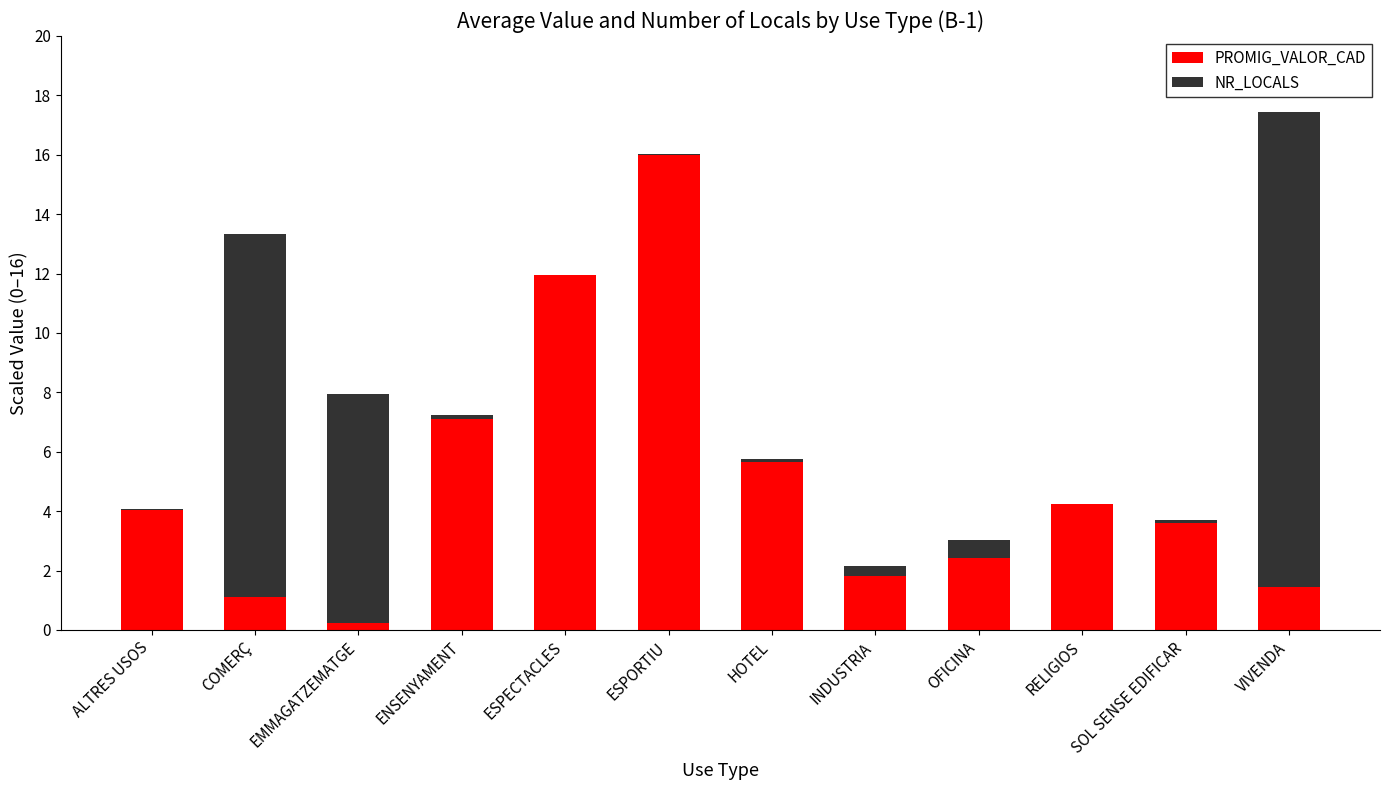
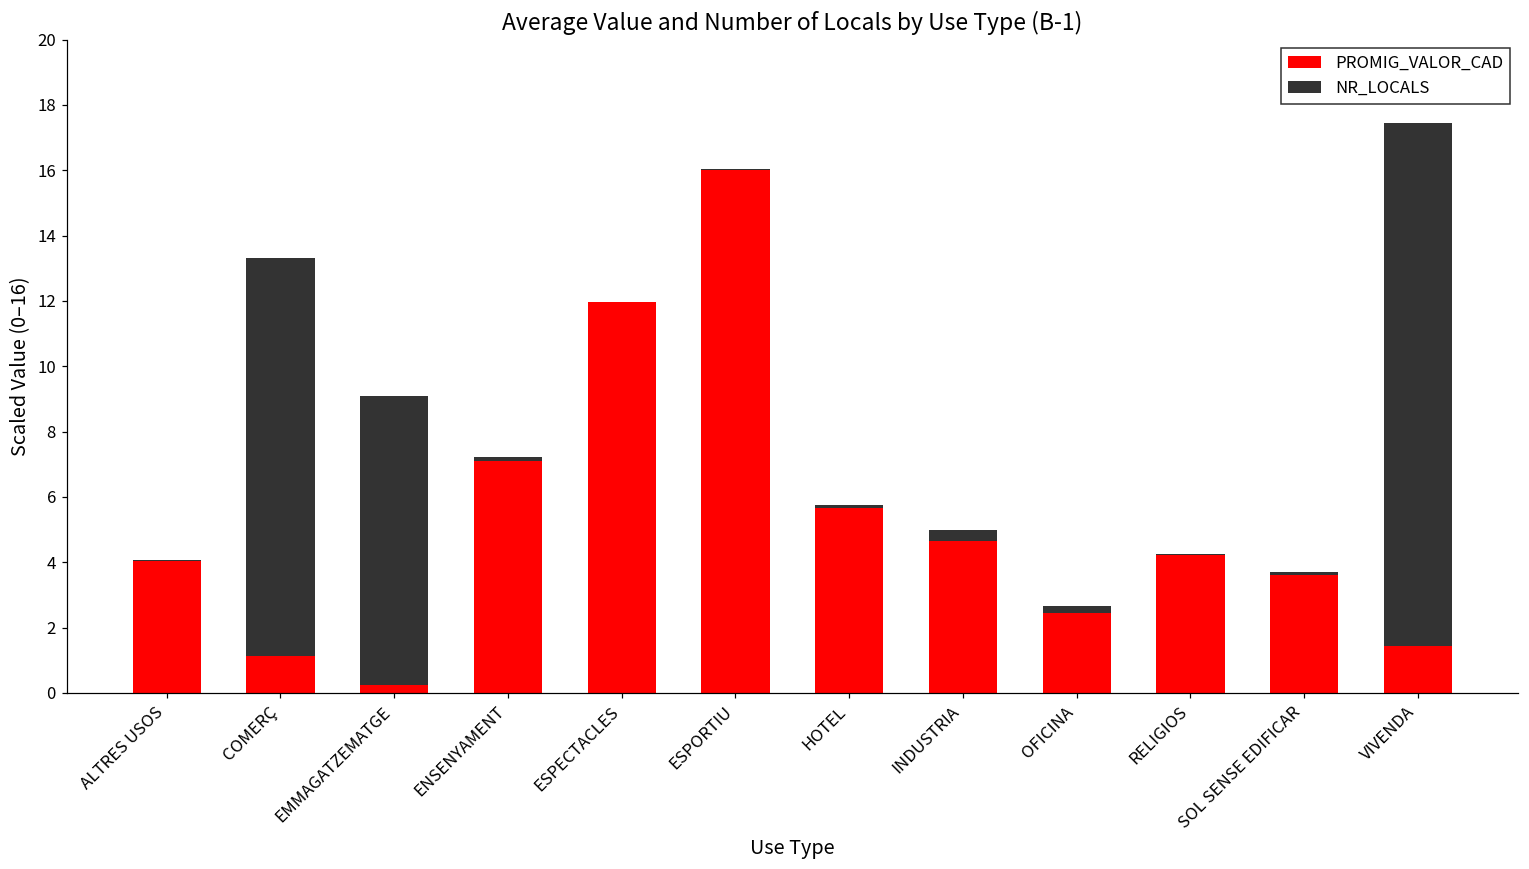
  {
    "PROMIG_VALOR_CAD": {
      "ALTRES USOS": 4.0,
      "COMERÇ": 1.1,
      "EMMAGATZEMATGE": 0.2,
      "ENSENYAMENT": 7.1,
      "ESPECTACLES": 12.0,
      "ESPORTIU": 16.0,
      "HOTEL": 5.7,
-     "INDUSTRIA": 1.8,
+     "INDUSTRIA": 4.6,
      "OFICINA": 2.4,
      "RELIGIOS": 4.2,
      "SOL SENSE EDIFICAR": 3.6,
      "VIVENDA": 1.4
    },
    "NR_LOCALS": {
      "COMERÇ": 12.2,
-     "EMMAGATZEMATGE": 7.7,
+     "EMMAGATZEMATGE": 8.8,
      "ENSENYAMENT": 0.1,
      "HOTEL": 0.1,
      "INDUSTRIA": 0.3,
-     "OFICINA": 0.6,
+     "OFICINA": 0.2,
      "VIVENDA": 16.0
    }
  }
